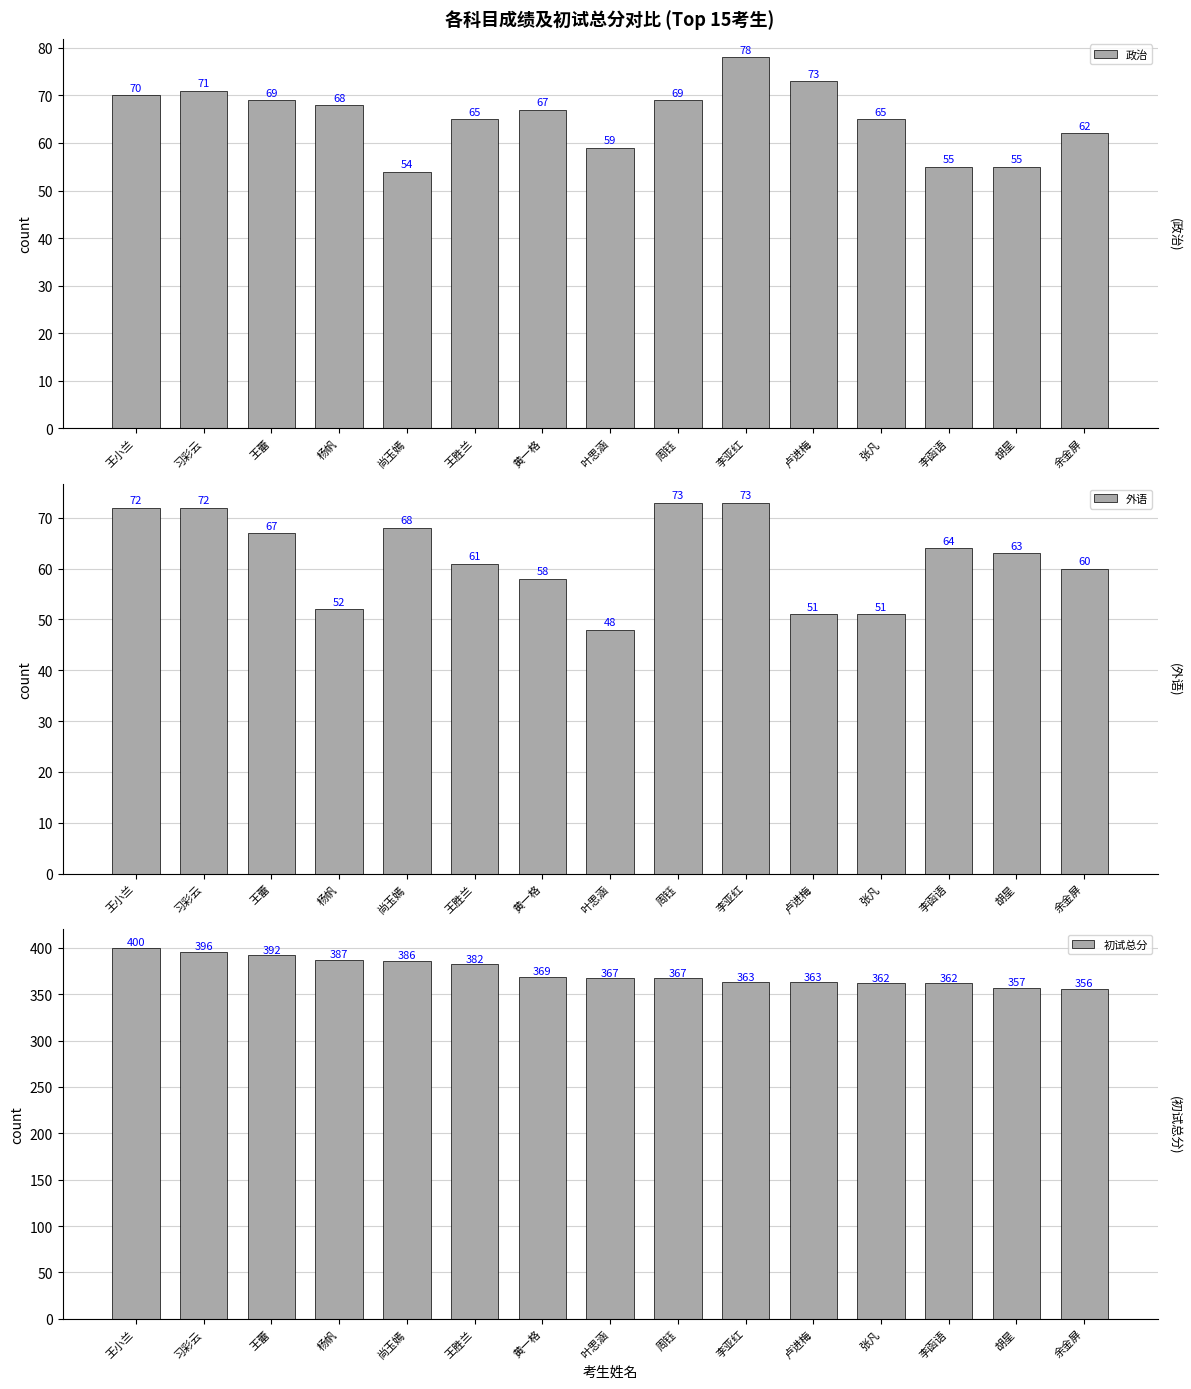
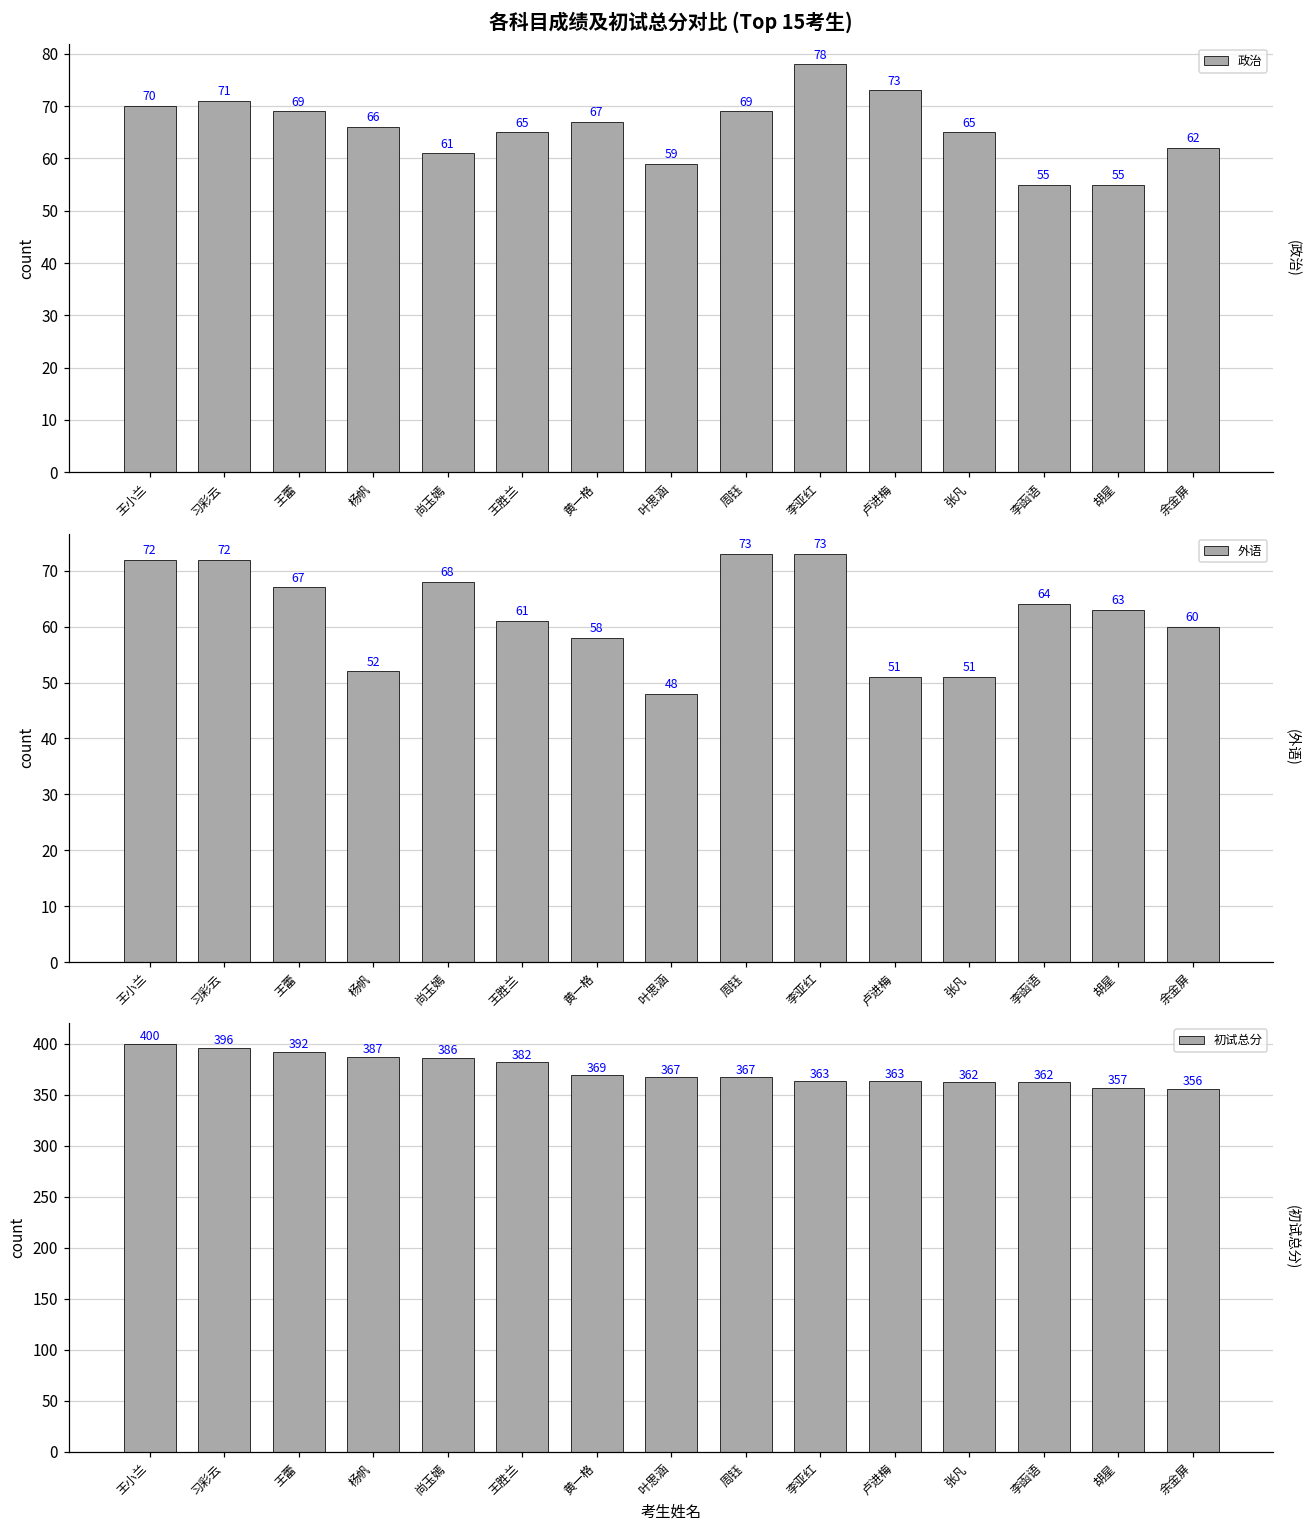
  {
    "各科目成绩及初试总分对比 (Top 15考生)": {
      "王小兰": 70,
      "习彩云": 71,
      "王蕾": 69,
-     "杨帆": 68,
-     "尚玉嫣": 54,
+     "杨帆": 66,
+     "尚玉嫣": 61,
      "王胜兰": 65,
      "黄一格": 67,
      "叶思涵": 59,
      "周钰": 69,
      "李亚红": 78,
      "卢进梅": 73,
      "张凡": 65,
      "李函语": 55,
      "胡星": 55,
      "余金屏": 62
    }
  }
